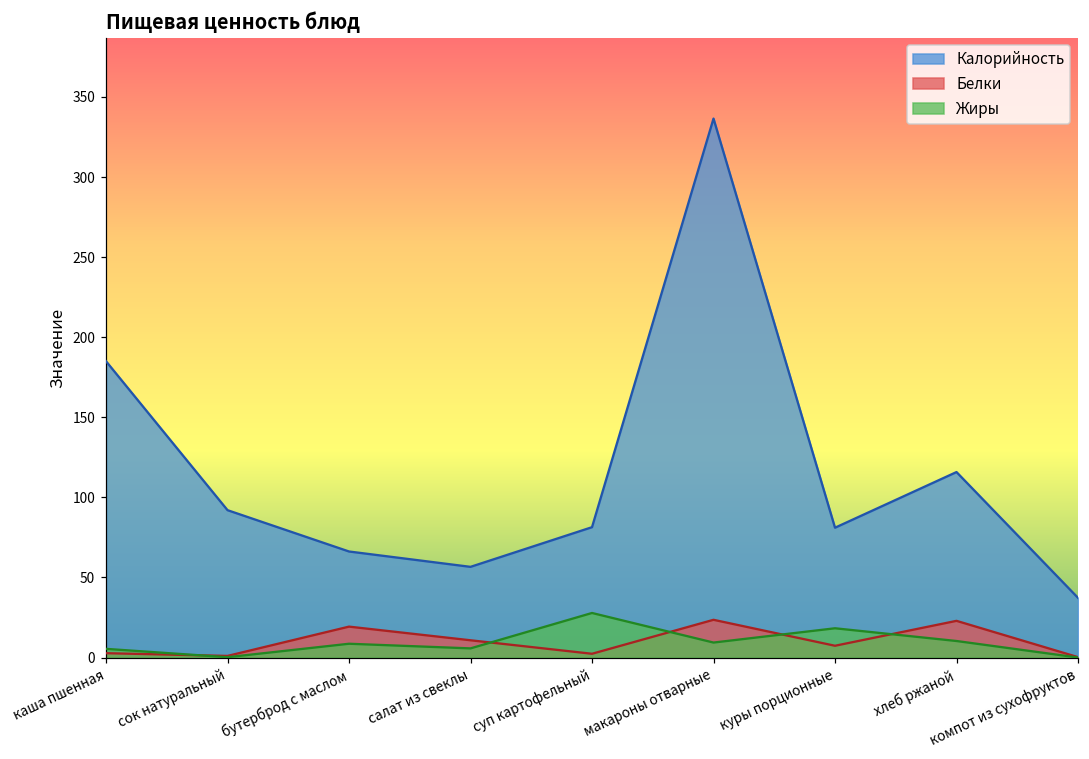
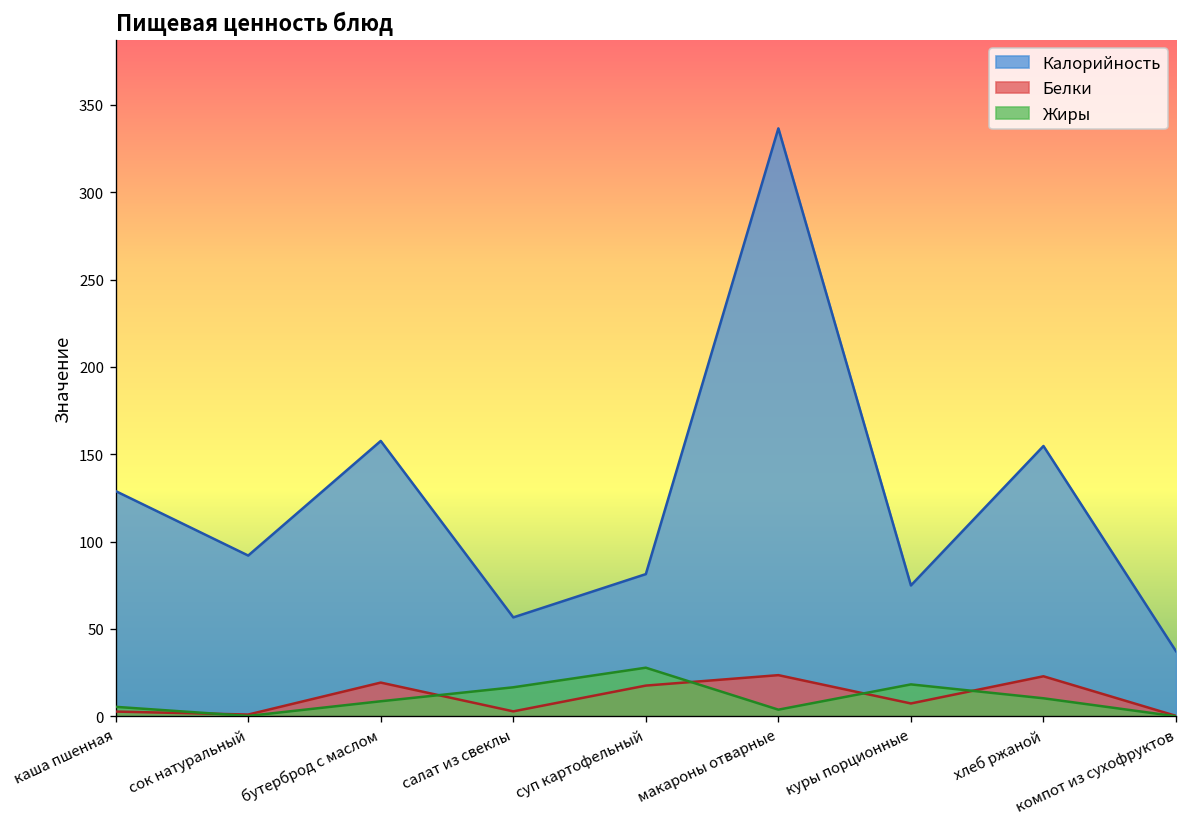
  {
    "Калорийность": {
-     "каша пшенная": 185,
+     "каша пшенная": 129,
      "сок натуральный": 92,
-     "бутерброд с маслом": 66,
+     "бутерброд с маслом": 158,
      "салат из свеклы": 57,
      "суп картофельный": 81,
      "макароны отварные": 337,
-     "куры порционные": 81,
-     "хлеб ржаной": 116,
+     "куры порционные": 75,
+     "хлеб ржаной": 155,
      "компот из сухофруктов": 37
    },
    "Белки": {
      "каша пшенная": 3,
      "бутерброд с маслом": 19,
-     "салат из свеклы": 11,
-     "суп картофельный": 2,
+     "салат из свеклы": 3,
+     "суп картофельный": 18,
      "макароны отварные": 24,
      "куры порционные": 7,
      "хлеб ржаной": 23
    },
    "Жиры": {
      "каша пшенная": 5,
      "бутерброд с маслом": 9,
-     "салат из свеклы": 6,
+     "салат из свеклы": 17,
      "суп картофельный": 28,
-     "макароны отварные": 9,
+     "макароны отварные": 4,
      "куры порционные": 18,
      "хлеб ржаной": 10
    }
  }
